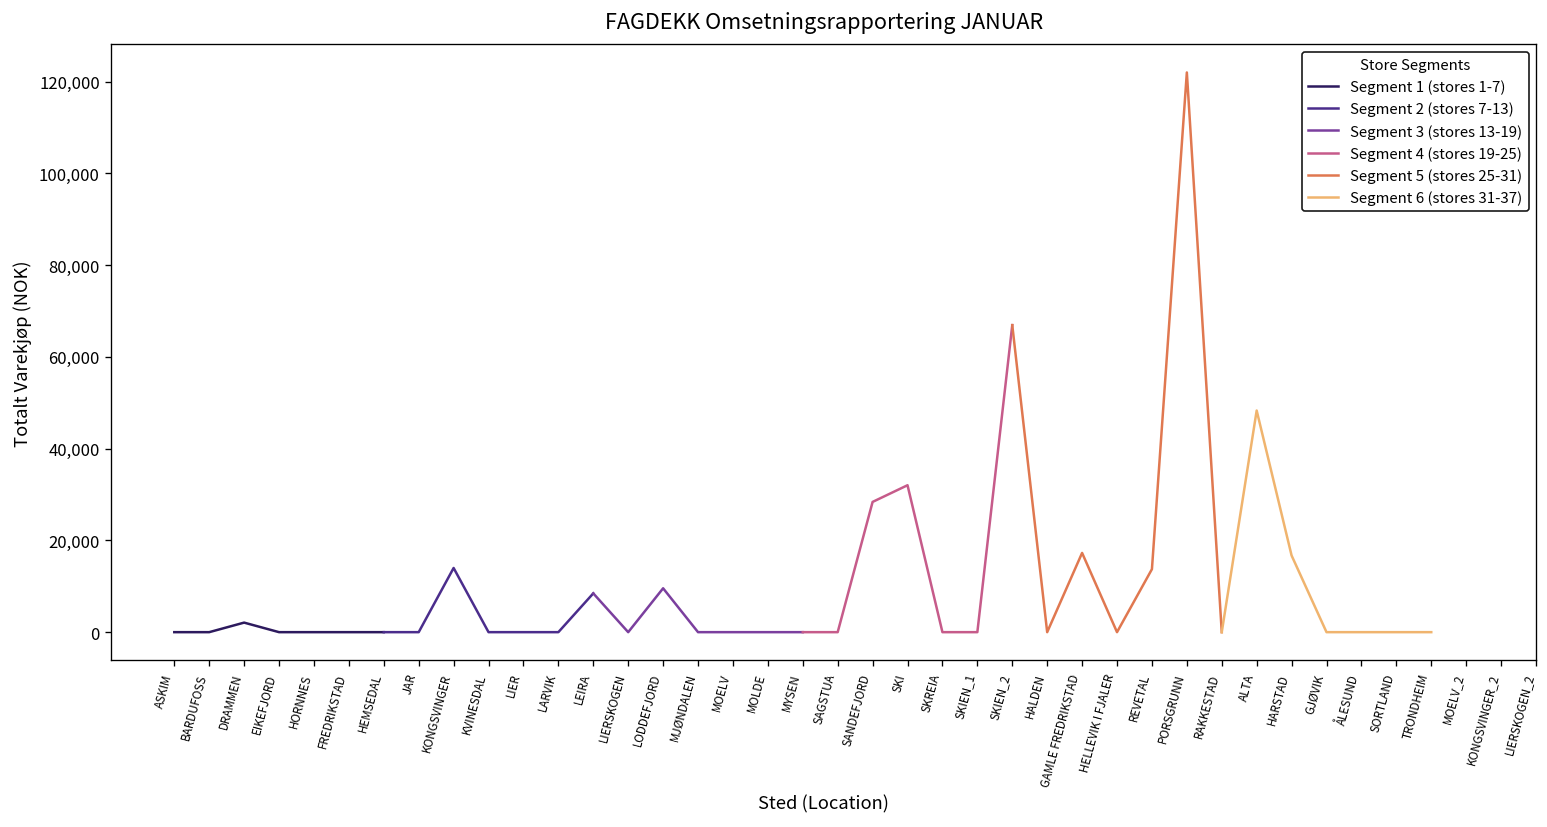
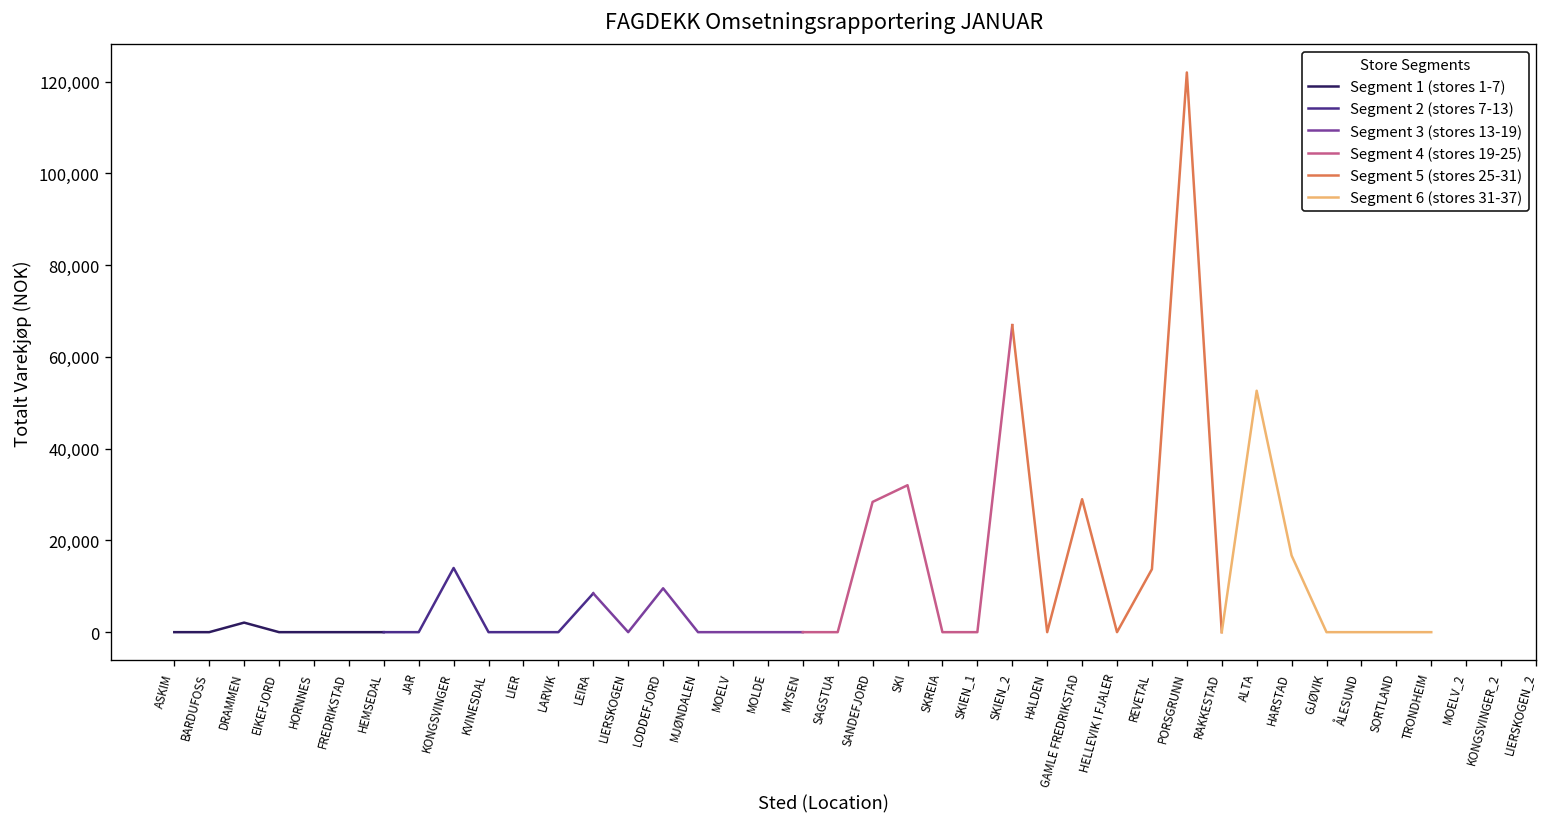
  {
    "Segment 4 (stores 19-25)": {
      "SAGSTUA": "0",
      "SANDEFJORD": "28,000",
      "SKI": "32,000",
      "SKREIA": "0",
      "SKIEN_1": "0"
    },
    "Segment 5 (stores 25-31)": {
      "HALDEN": "0",
-     "GAMLE FREDRIKSTAD": "17,000",
+     "GAMLE FREDRIKSTAD": "29,000",
      "HELLEVIK I FJALER": "0",
      "REVETAL": "14,000",
      "PORSGRUNN": "122,000"
    },
    "Segment 6 (stores 31-37)": {
-     "ALTA": "48,000",
+     "ALTA": "53,000",
      "HARSTAD": "17,000",
      "GJØVIK": "0",
      "ÅLESUND": "0",
      "SORTLAND": "0",
      "TRONDHEIM": "0"
    }
  }
